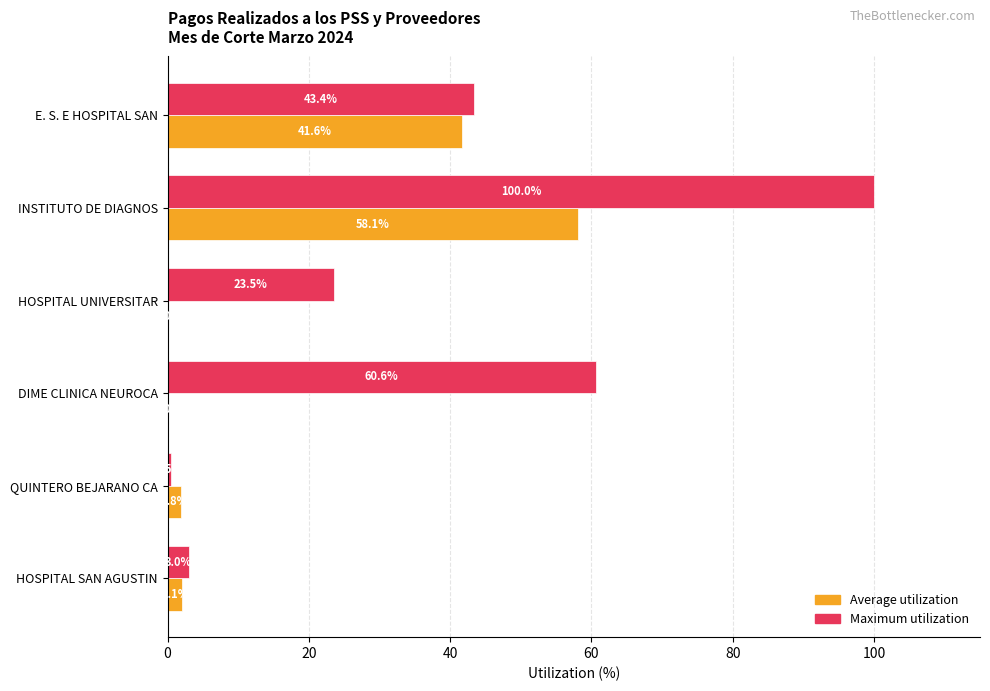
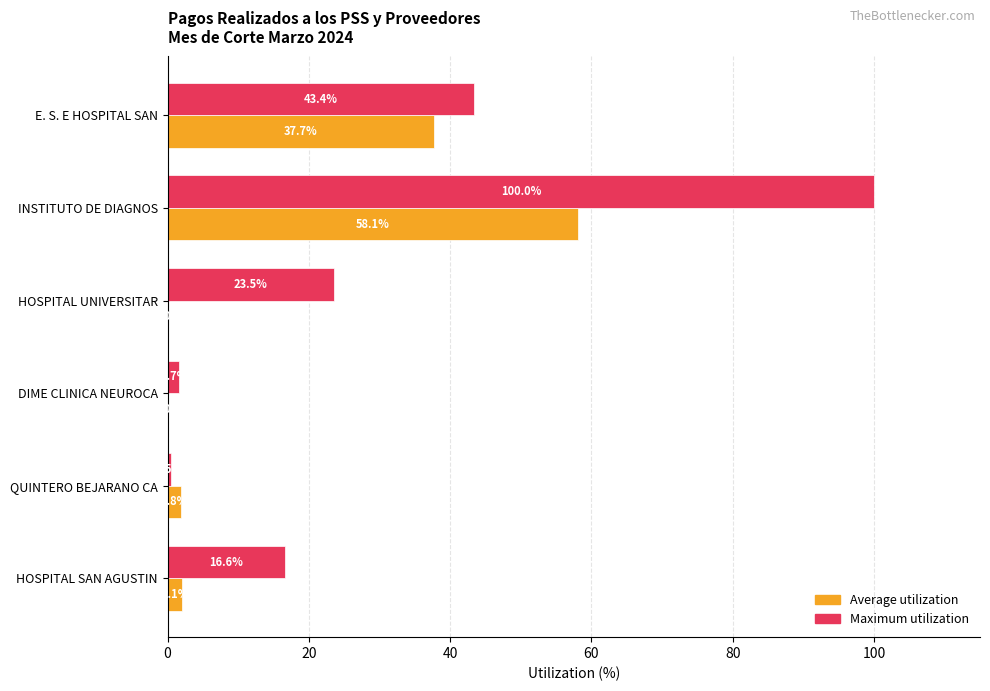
  {
    "Average utilization": {
-     "E. S. E HOSPITAL SAN": "41.6%",
+     "E. S. E HOSPITAL SAN": "37.7%",
      "INSTITUTO DE DIAGNOS": "58.1%"
    },
    "Maximum utilization": {
      "E. S. E HOSPITAL SAN": "43.4%",
      "INSTITUTO DE DIAGNOS": "100.0%",
      "HOSPITAL UNIVERSITAR": "23.5%",
-     "DIME CLINICA NEUROCA": "61",
-     "HOSPITAL SAN AGUSTIN": "3.0%"
+     "DIME CLINICA NEUROCA": "2",
+     "HOSPITAL SAN AGUSTIN": "16.6%"
    }
  }
